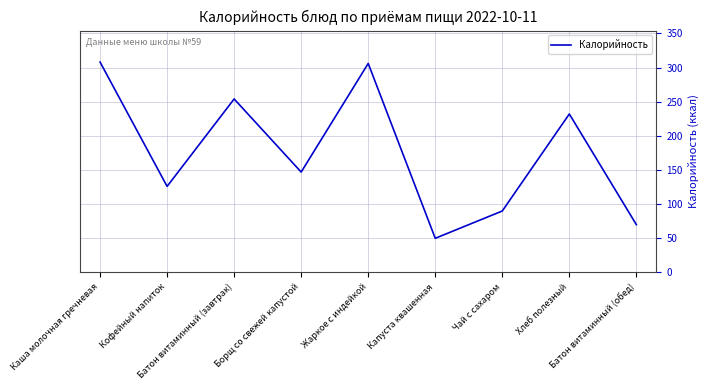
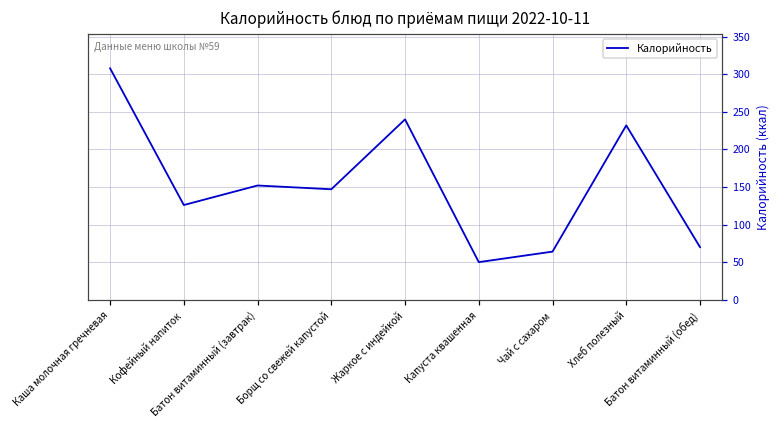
  {
    "Кофейный напиток": 130,
-   "Батон витаминный (завтрак)": 250,
+   "Батон витаминный (завтрак)": 150,
    "Борщ со свежей капустой": 150,
-   "Жаркое с индейкой": 310,
+   "Жаркое с индейкой": 240,
    "Капуста квашенная": 50,
-   "Чай с сахаром": 90,
+   "Чай с сахаром": 60,
    "Хлеб полезный": 230,
    "Батон витаминный (обед)": 70
  }
